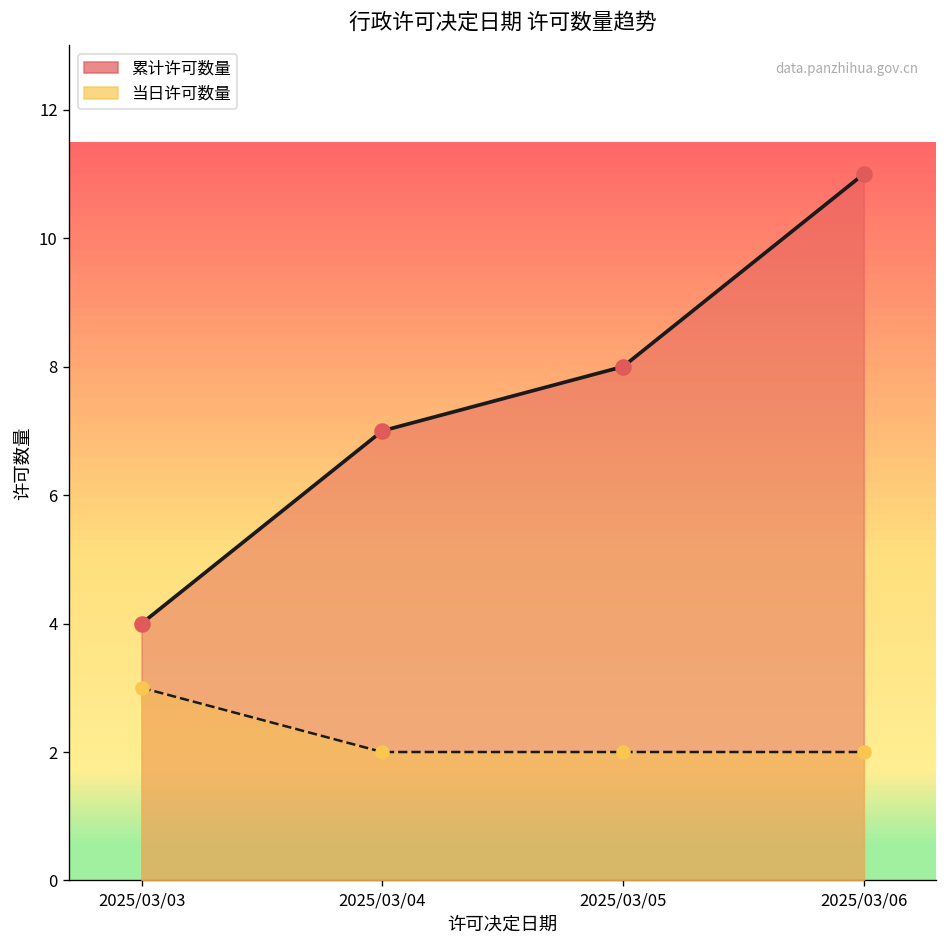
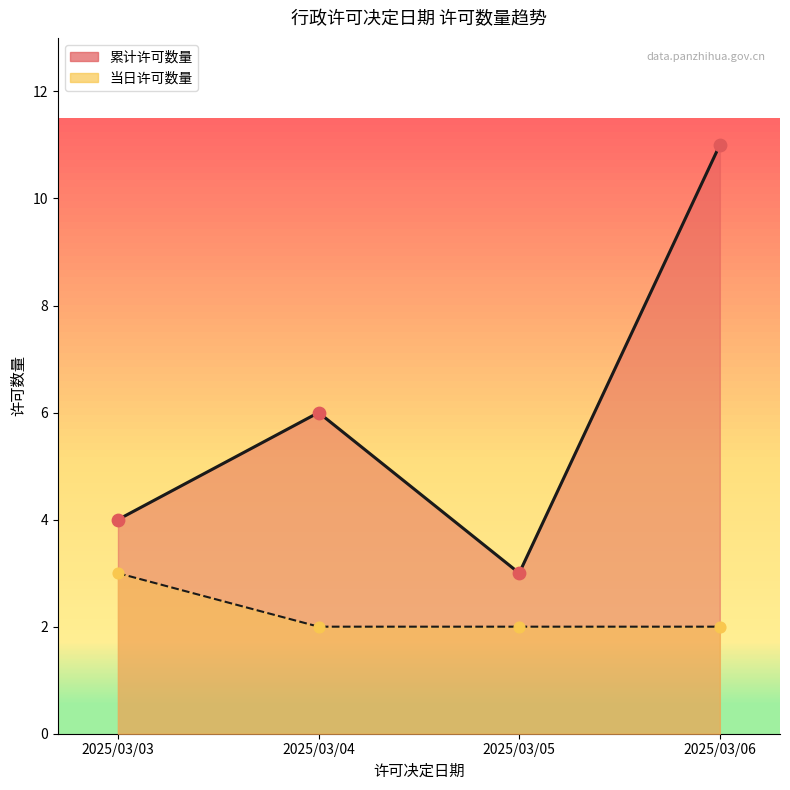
  {
    "累计许可数量": {
      "2025/03/03": 4,
-     "2025/03/04": 7,
-     "2025/03/05": 8,
+     "2025/03/04": 6,
+     "2025/03/05": 3,
      "2025/03/06": 11
    },
    "当日许可数量": {
      "2025/03/03": 3,
      "2025/03/04": 2,
      "2025/03/05": 2,
      "2025/03/06": 2
    }
  }
